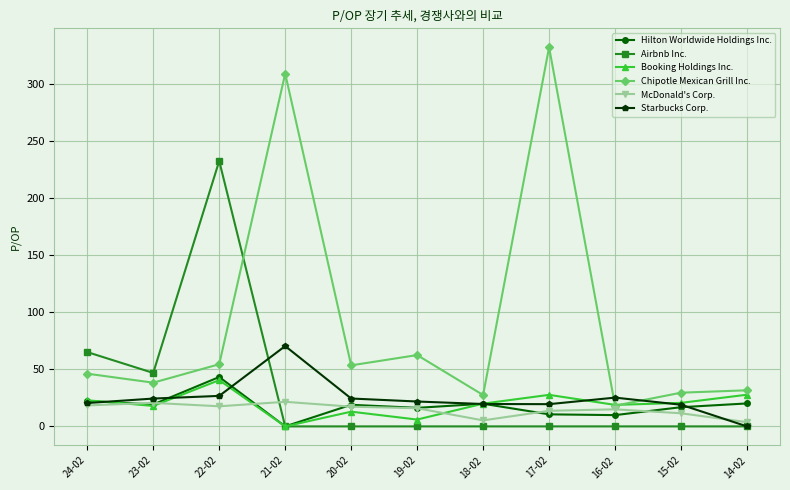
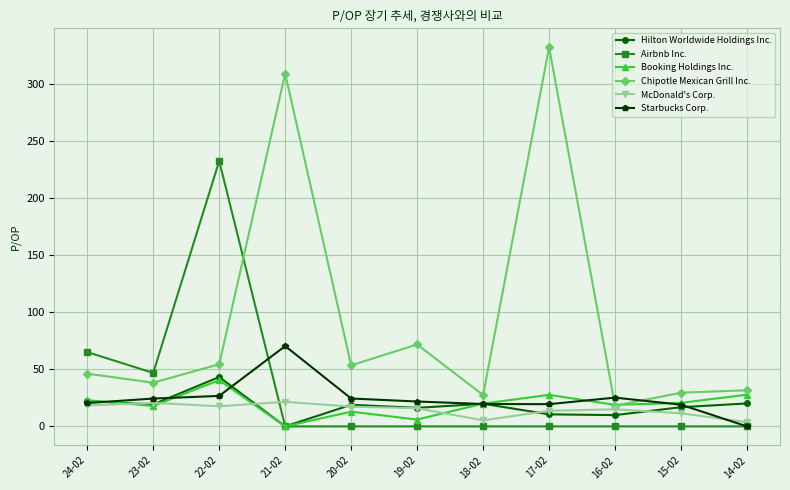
  {
    "Airbnb Inc.": {
      "24-02": 65,
      "23-02": 47,
      "22-02": 232,
      "20-02": 0,
      "19-02": 0,
      "18-02": 0,
      "17-02": 0,
      "16-02": 0,
      "15-02": 0
    },
    "Booking Holdings Inc.": {
      "22-02": 40,
      "20-02": 13,
      "19-02": 6,
      "17-02": 28,
      "14-02": 28
    },
    "Chipotle Mexican Grill Inc.": {
      "24-02": 46,
      "23-02": 38,
      "22-02": 54,
      "21-02": 309,
      "20-02": 53,
-     "19-02": 62,
+     "19-02": 72,
      "18-02": 27,
      "17-02": 332,
      "15-02": 30,
      "14-02": 32
    },
    "McDonald's Corp.": {
      "22-02": 18,
      "21-02": 22,
      "18-02": 5,
      "17-02": 14,
      "16-02": 15,
      "15-02": 11,
      "14-02": 4
    }
  }
